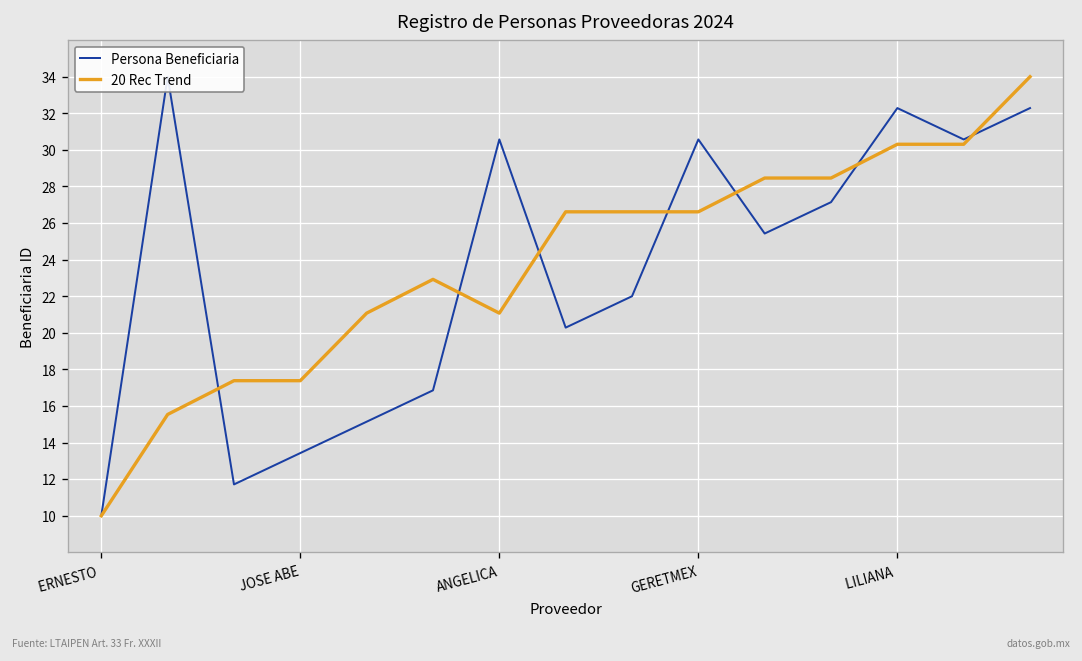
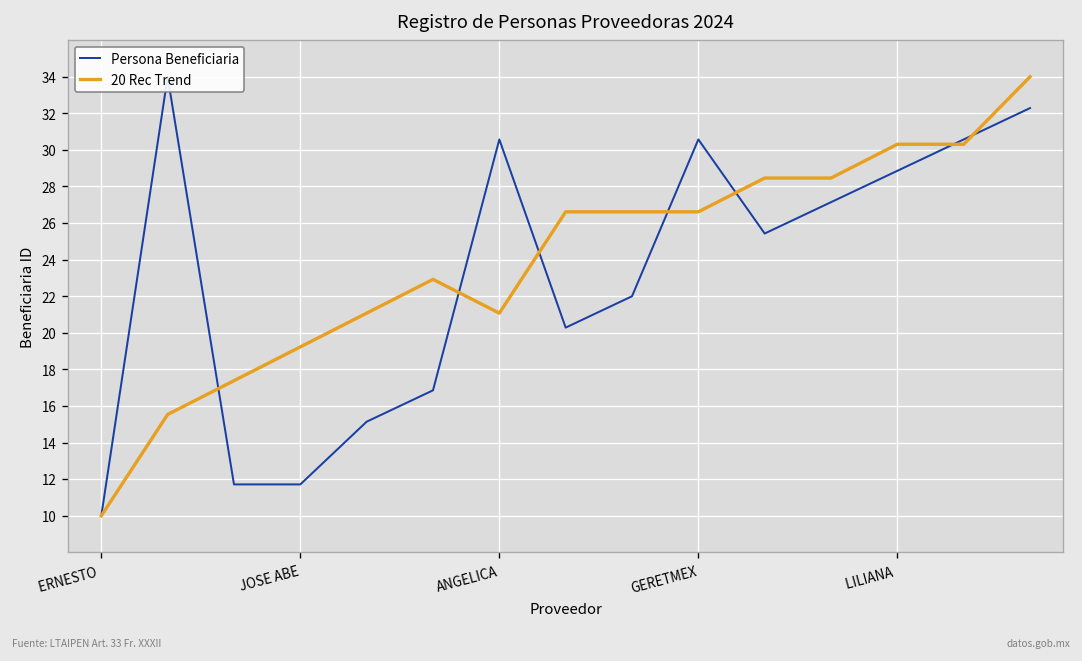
  {
    "Persona Beneficiaria": {
-     "JOSE ABE": 13.4,
+     "JOSE ABE": 11.7,
      "ANGELICA": 30.6,
      "GERETMEX": 30.6,
-     "LILIANA": 32.3
+     "LILIANA": 28.9
    },
    "20 Rec Trend": {
-     "JOSE ABE": 17.4,
+     "JOSE ABE": 19.2,
      "ANGELICA": 21.1,
      "GERETMEX": 26.6,
      "LILIANA": 30.3
    }
  }
